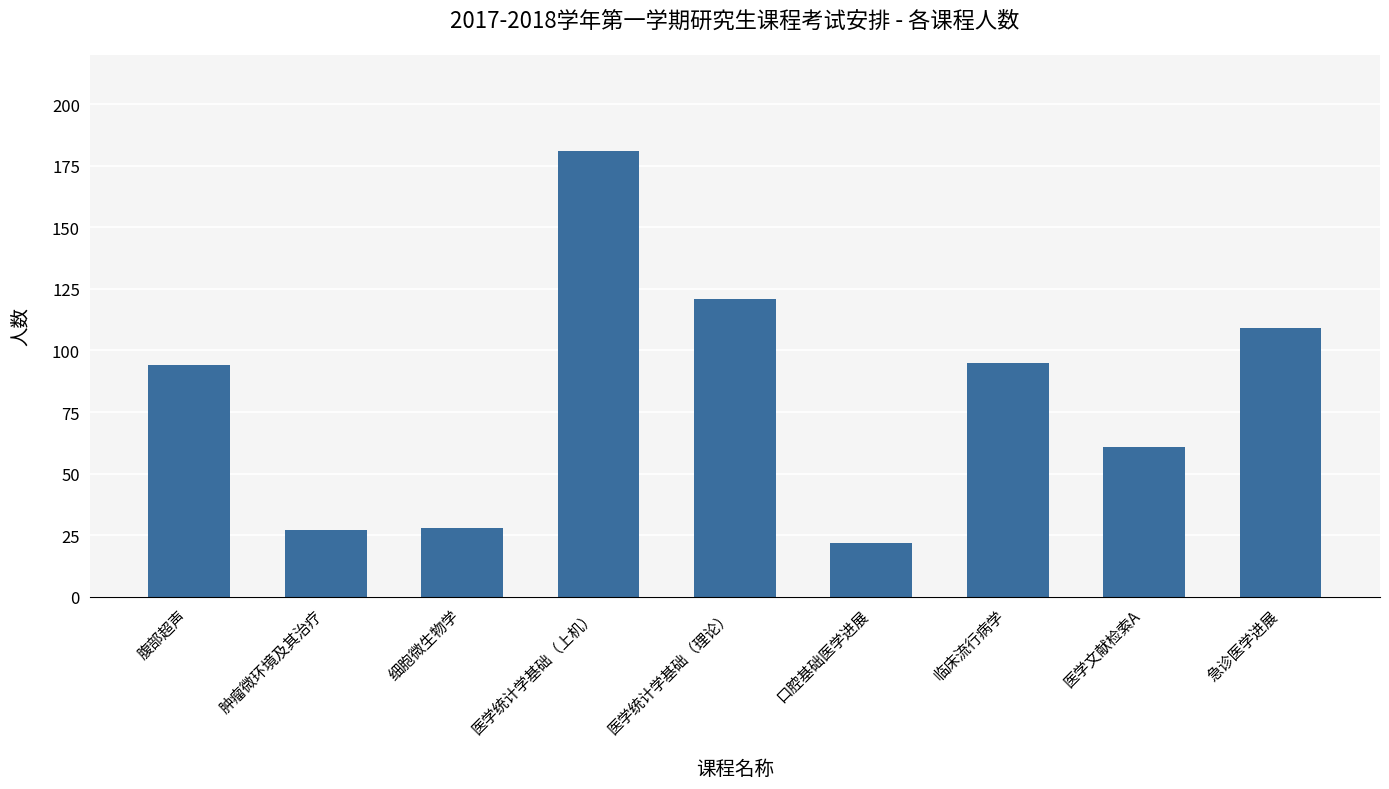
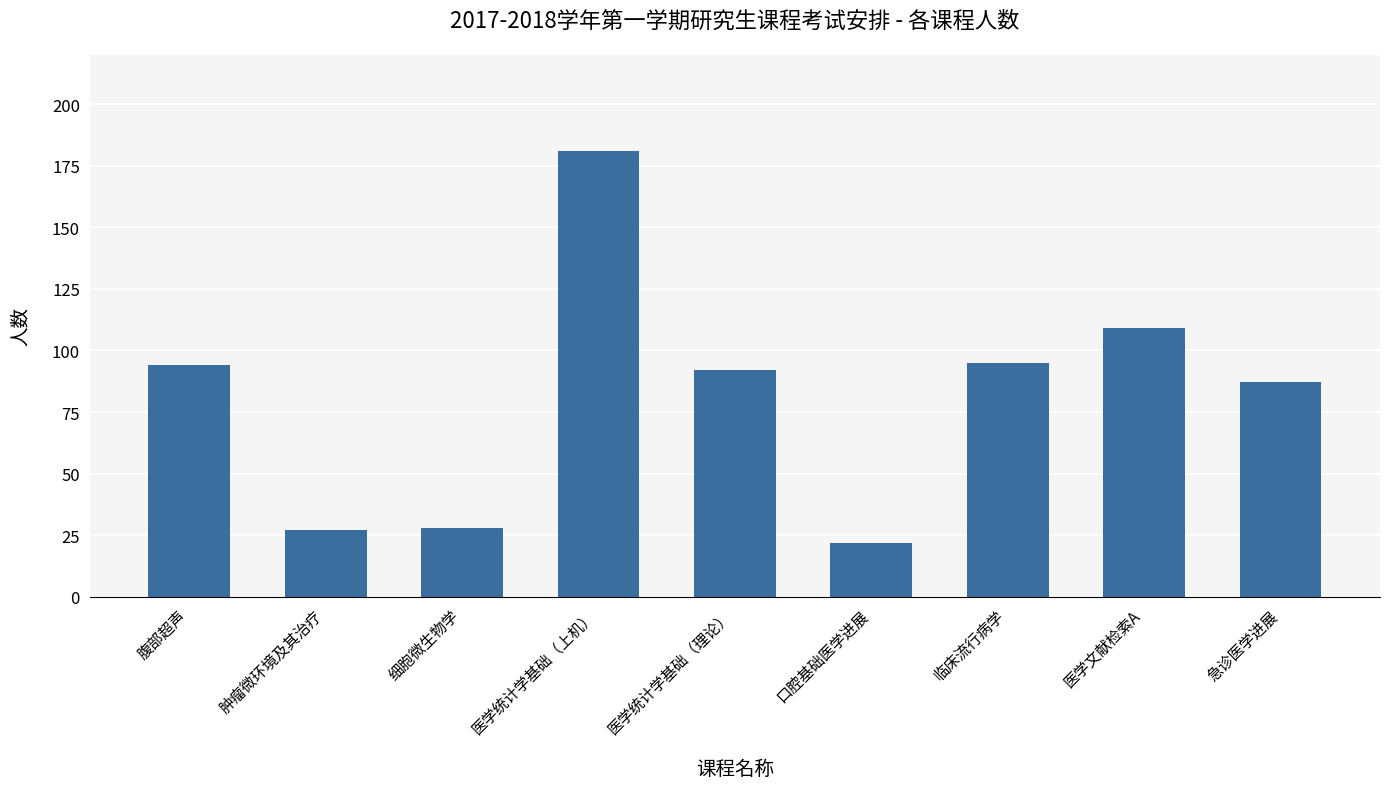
  {
    "腹部超声": 94,
    "肿瘤微环境及其治疗": 27,
    "细胞微生物学": 28,
    "医学统计学基础（上机）": 181,
-   "医学统计学基础（理论）": 121,
+   "医学统计学基础（理论）": 92,
    "口腔基础医学进展": 22,
    "临床流行病学": 95,
-   "医学文献检索A": 61,
-   "急诊医学进展": 109
+   "医学文献检索A": 109,
+   "急诊医学进展": 87
  }
